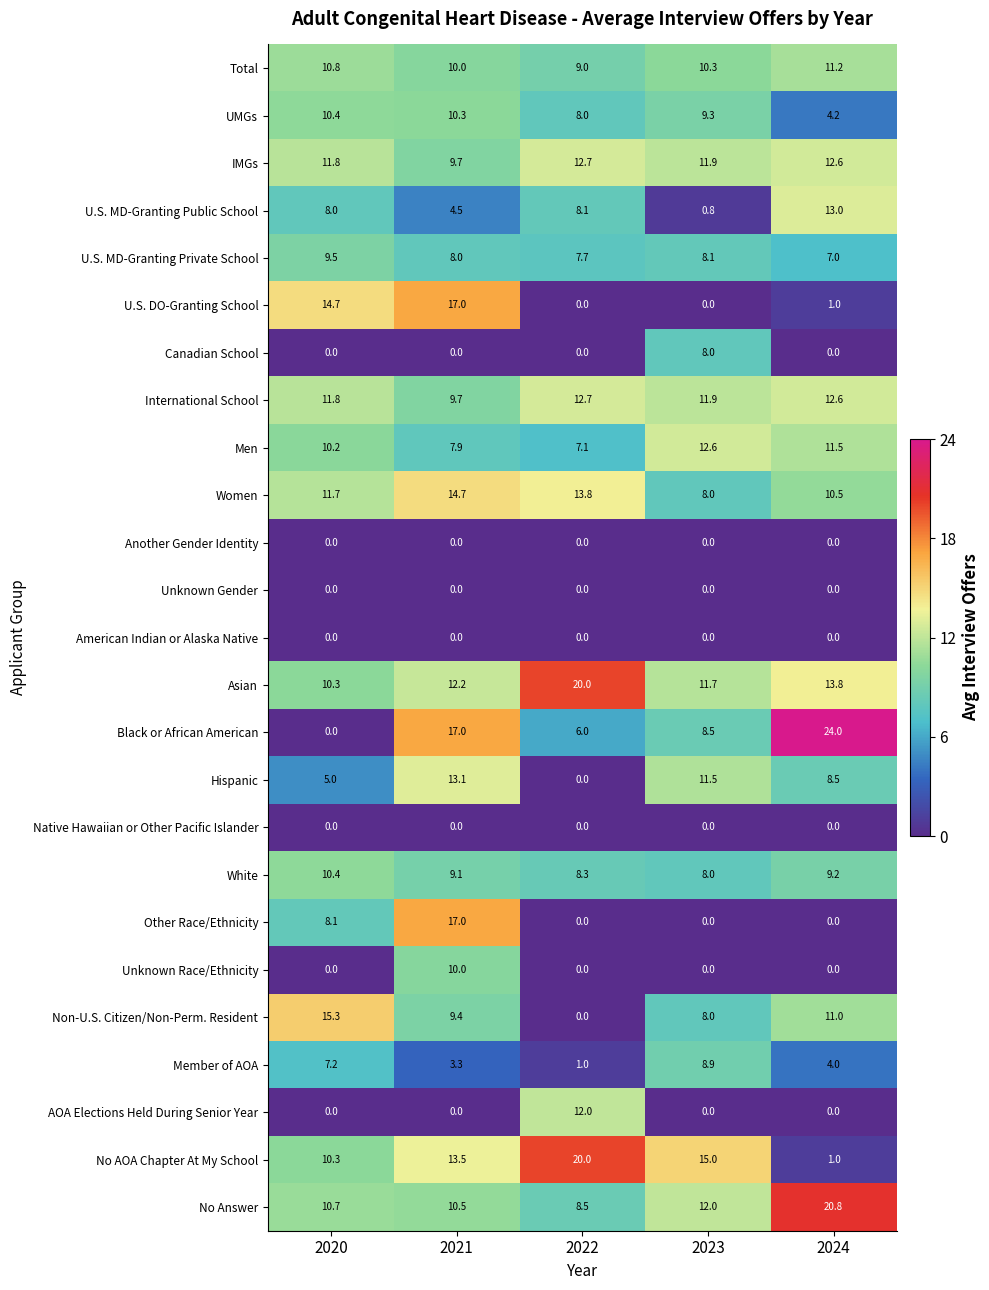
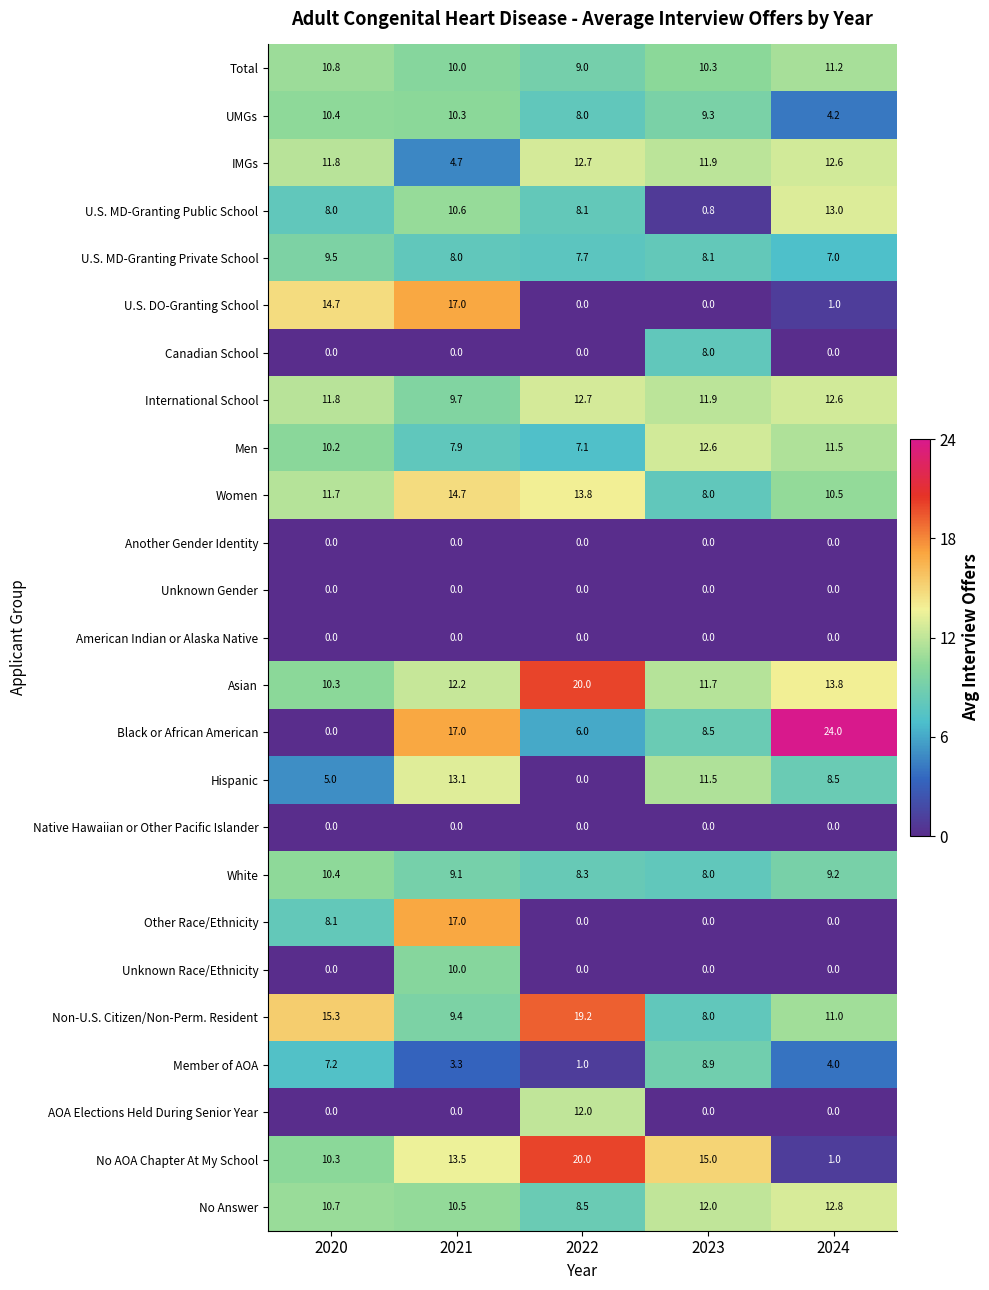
  {
    "Total": {
      "2020": 10.8,
      "2021": 10.0,
      "2022": 9.0,
      "2023": 10.3,
      "2024": 11.2
    },
    "UMGs": {
      "2020": 10.4,
      "2021": 10.3,
      "2022": 8.0,
      "2023": 9.3,
      "2024": 4.2
    },
    "IMGs": {
      "2020": 11.8,
-     "2021": 9.7,
+     "2021": 4.7,
      "2022": 12.7,
      "2023": 11.9,
      "2024": 12.6
    },
    "U.S. MD-Granting Public School": {
      "2020": 8.0,
-     "2021": 4.5,
+     "2021": 10.6,
      "2022": 8.1,
      "2023": 0.8,
      "2024": 13.0
    },
    "U.S. MD-Granting Private School": {
      "2020": 9.5,
      "2021": 8.0,
      "2022": 7.7,
      "2023": 8.1,
      "2024": 7.0
    },
    "U.S. DO-Granting School": {
      "2020": 14.7,
      "2021": 17.0,
      "2022": 0.0,
      "2023": 0.0,
      "2024": 1.0
    },
    "Canadian School": {
      "2020": 0.0,
      "2021": 0.0,
      "2022": 0.0,
      "2023": 8.0,
      "2024": 0.0
    },
    "International School": {
      "2020": 11.8,
      "2021": 9.7,
      "2022": 12.7,
      "2023": 11.9,
      "2024": 12.6
    },
    "Men": {
      "2020": 10.2,
      "2021": 7.9,
      "2022": 7.1,
      "2023": 12.6,
      "2024": 11.5
    },
    "Women": {
      "2020": 11.7,
      "2021": 14.7,
      "2022": 13.8,
      "2023": 8.0,
      "2024": 10.5
    },
    "Another Gender Identity": {
      "2020": 0.0,
      "2021": 0.0,
      "2022": 0.0,
      "2023": 0.0,
      "2024": 0.0
    },
    "Unknown Gender": {
      "2020": 0.0,
      "2021": 0.0,
      "2022": 0.0,
      "2023": 0.0,
      "2024": 0.0
    },
    "American Indian or Alaska Native": {
      "2020": 0.0,
      "2021": 0.0,
      "2022": 0.0,
      "2023": 0.0,
      "2024": 0.0
    },
    "Asian": {
      "2020": 10.3,
      "2021": 12.2,
      "2022": 20.0,
      "2023": 11.7,
      "2024": 13.8
    },
    "Black or African American": {
      "2020": 0.0,
      "2021": 17.0,
      "2022": 6.0,
      "2023": 8.5,
      "2024": 24.0
    },
    "Hispanic": {
      "2020": 5.0,
      "2021": 13.1,
      "2022": 0.0,
      "2023": 11.5,
      "2024": 8.5
    },
    "Native Hawaiian or Other Pacific Islander": {
      "2020": 0.0,
      "2021": 0.0,
      "2022": 0.0,
      "2023": 0.0,
      "2024": 0.0
    },
    "White": {
      "2020": 10.4,
      "2021": 9.1,
      "2022": 8.3,
      "2023": 8.0,
      "2024": 9.2
    },
    "Other Race/Ethnicity": {
      "2020": 8.1,
      "2021": 17.0,
      "2022": 0.0,
      "2023": 0.0,
      "2024": 0.0
    },
    "Unknown Race/Ethnicity": {
      "2020": 0.0,
      "2021": 10.0,
      "2022": 0.0,
      "2023": 0.0,
      "2024": 0.0
    },
    "Non-U.S. Citizen/Non-Perm. Resident": {
      "2020": 15.3,
      "2021": 9.4,
-     "2022": 0.0,
+     "2022": 19.2,
      "2023": 8.0,
      "2024": 11.0
    },
    "Member of AOA": {
      "2020": 7.2,
      "2021": 3.3,
      "2022": 1.0,
      "2023": 8.9,
      "2024": 4.0
    },
    "AOA Elections Held During Senior Year": {
      "2020": 0.0,
      "2021": 0.0,
      "2022": 12.0,
      "2023": 0.0,
      "2024": 0.0
    },
    "No AOA Chapter At My School": {
      "2020": 10.3,
      "2021": 13.5,
      "2022": 20.0,
      "2023": 15.0,
      "2024": 1.0
    },
    "No Answer": {
      "2020": 10.7,
      "2021": 10.5,
      "2022": 8.5,
      "2023": 12.0,
-     "2024": 20.8
+     "2024": 12.8
    }
  }
